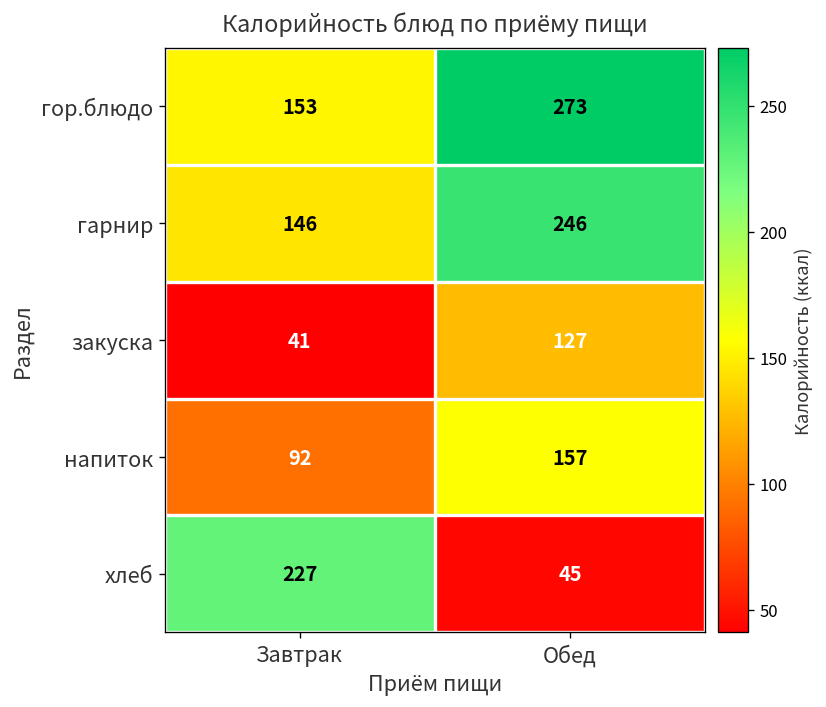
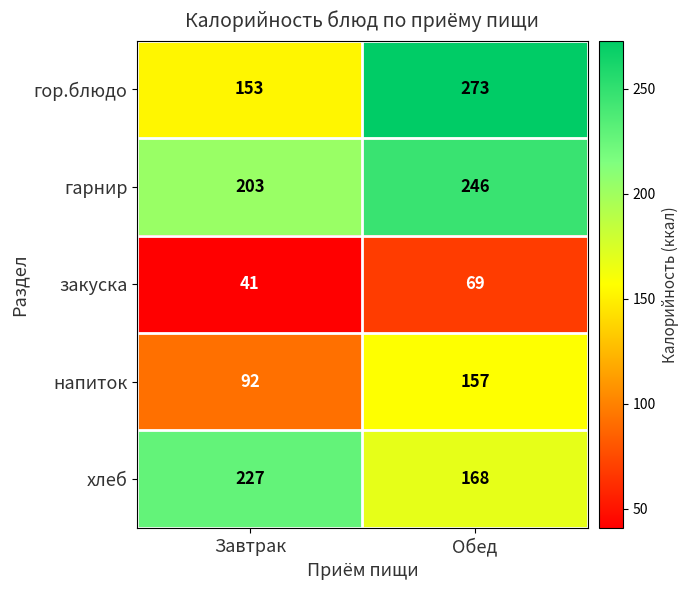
  {
    "гор.блюдо": {
      "Завтрак": 153,
      "Обед": 273
    },
    "гарнир": {
-     "Завтрак": 146,
+     "Завтрак": 203,
      "Обед": 246
    },
    "закуска": {
      "Завтрак": 41,
-     "Обед": 127
+     "Обед": 69
    },
    "напиток": {
      "Завтрак": 92,
      "Обед": 157
    },
    "хлеб": {
      "Завтрак": 227,
-     "Обед": 45
+     "Обед": 168
    }
  }
